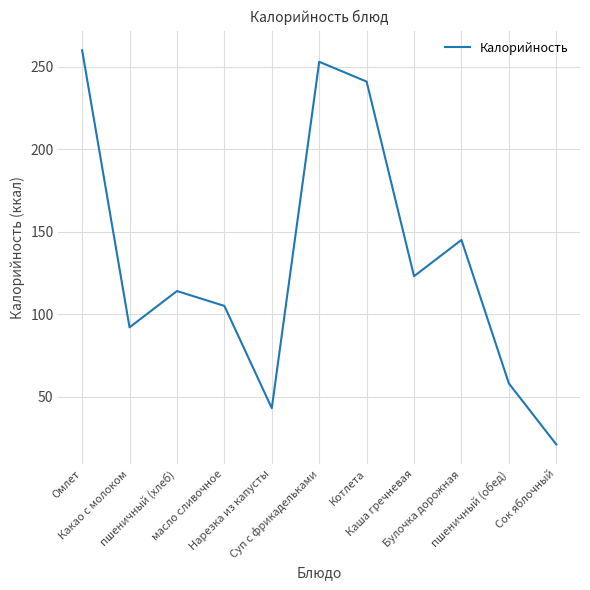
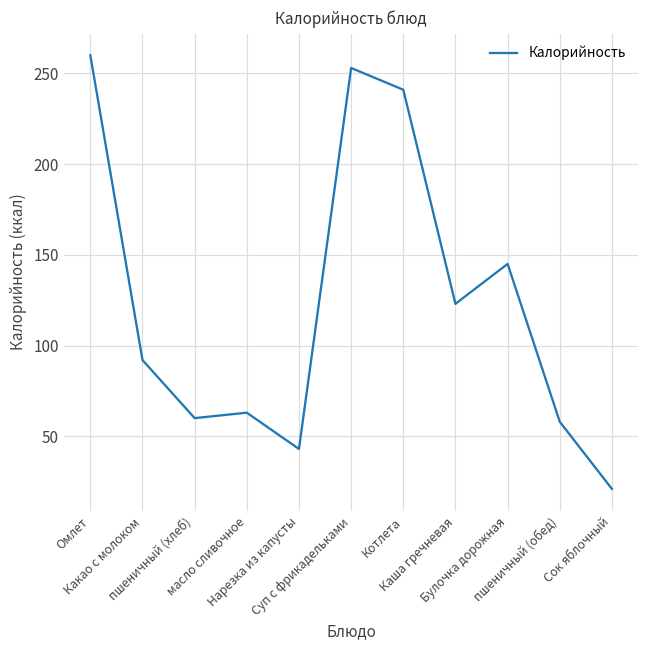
  {
    "Омлет": 260,
    "Какао с молоком": 92,
-   "пшеничный (хлеб)": 114,
-   "масло сливочное": 105,
+   "пшеничный (хлеб)": 60,
+   "масло сливочное": 63,
    "Нарезка из капусты": 43,
    "Суп с фрикадельками": 253,
    "Котлета": 241,
    "Каша гречневая": 123,
    "Булочка дорожная": 145,
    "пшеничный (обед)": 58,
    "Сок яблочный": 21
  }
